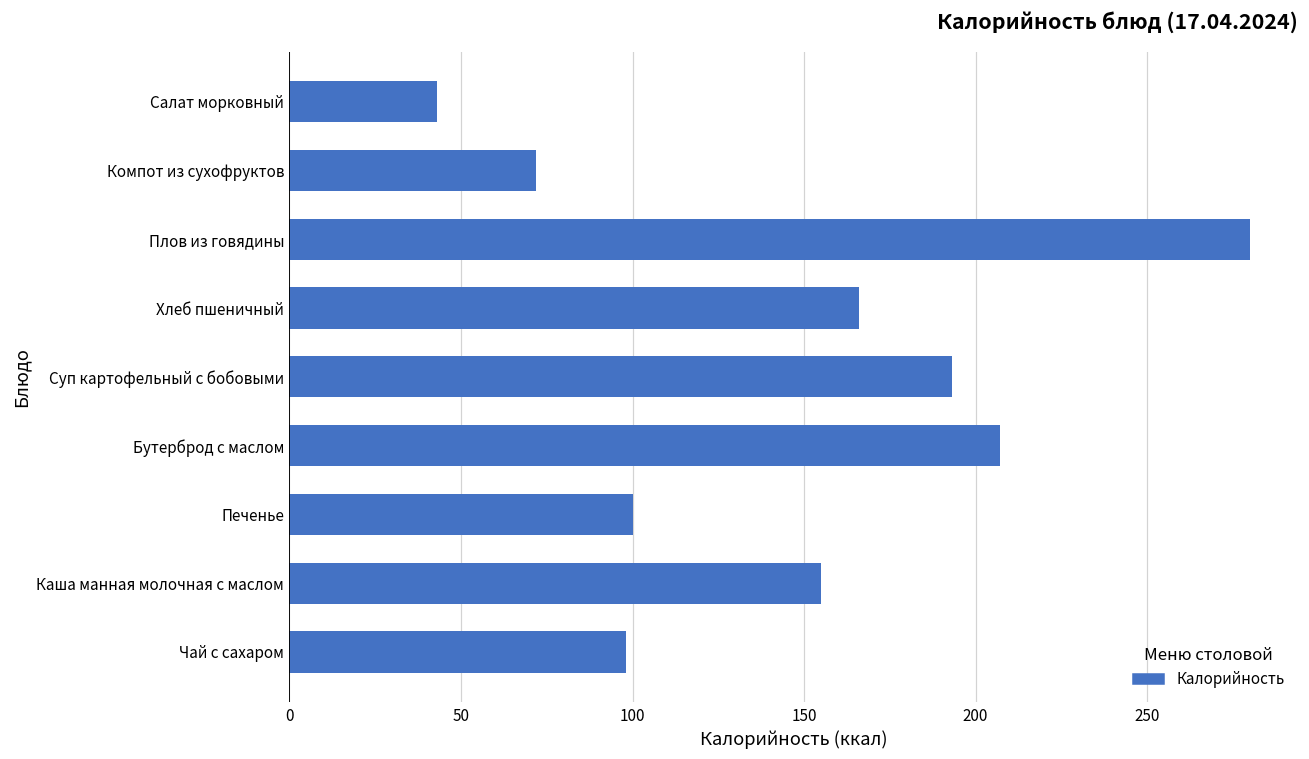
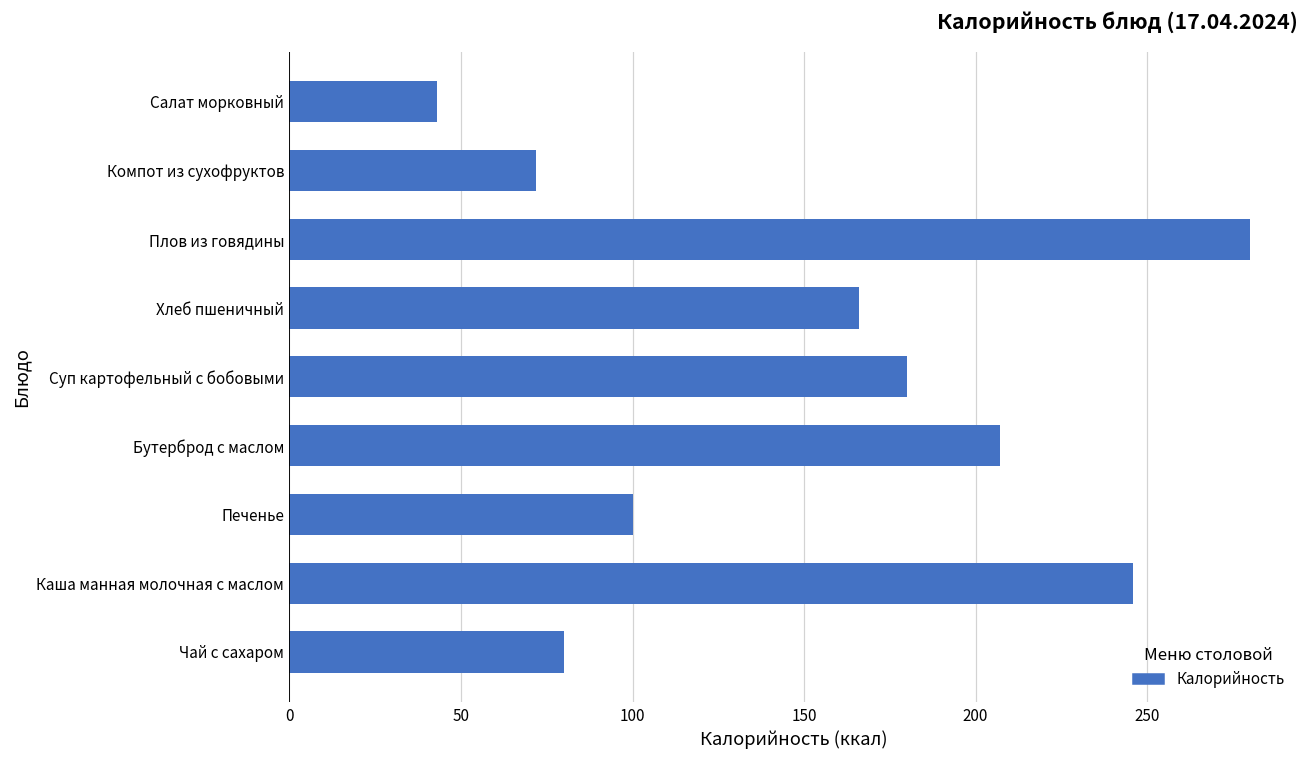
  {
    "Салат морковный": 43,
    "Компот из сухофруктов": 72,
    "Плов из говядины": 280,
    "Хлеб пшеничный": 166,
-   "Суп картофельный с бобовыми": 193,
+   "Суп картофельный с бобовыми": 180,
    "Бутерброд с маслом": 207,
    "Печенье": 100,
-   "Каша манная молочная с маслом": 155,
-   "Чай с сахаром": 98
+   "Каша манная молочная с маслом": 246,
+   "Чай с сахаром": 80
  }
